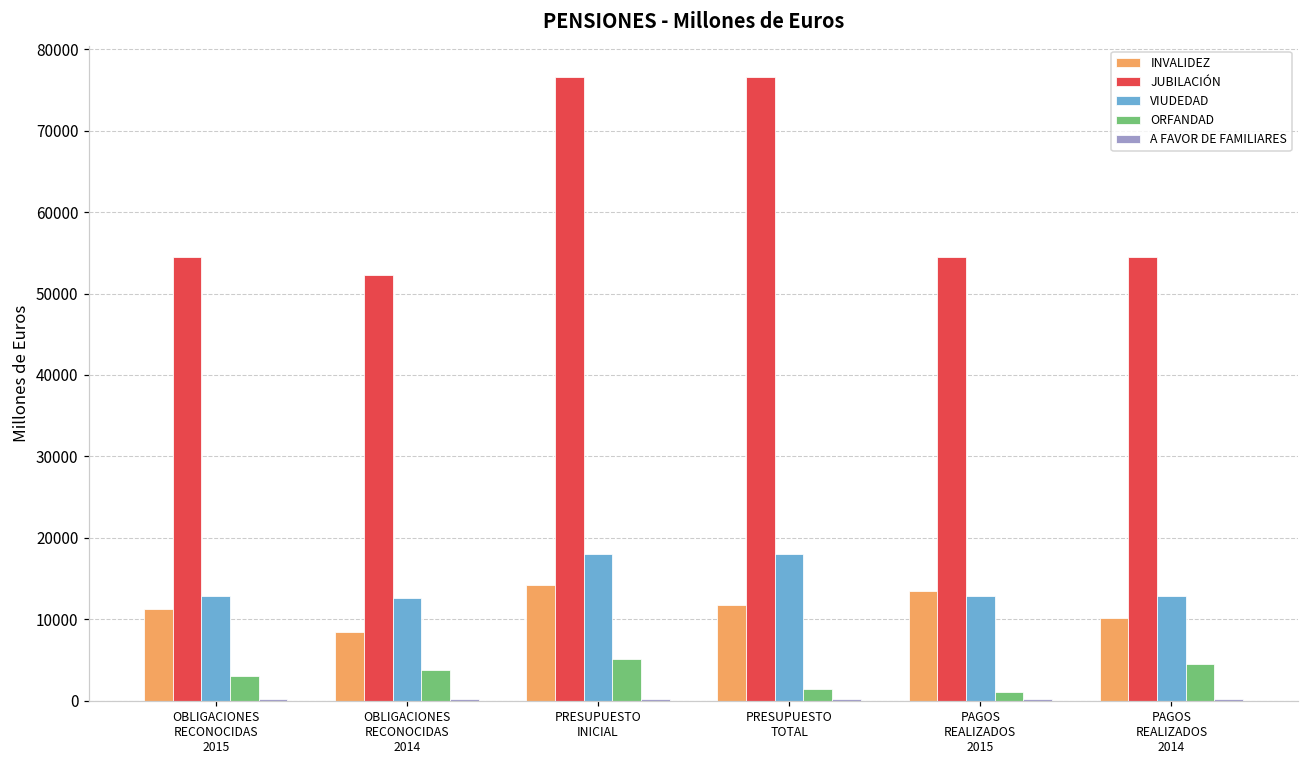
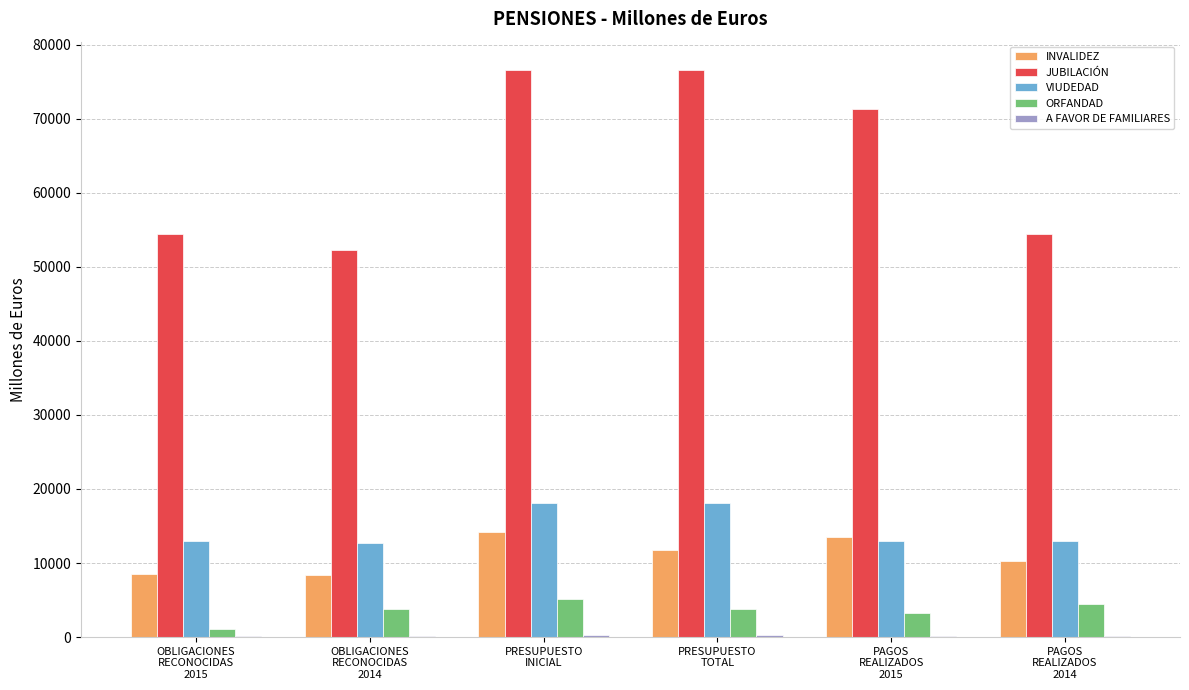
  {
    "INVALIDEZ": {
-     "OBLIGACIONES RECONOCIDAS 2015": 11000,
+     "OBLIGACIONES RECONOCIDAS 2015": 8000,
      "OBLIGACIONES RECONOCIDAS 2014": 8000,
      "PRESUPUESTO INICIAL": 14000,
      "PRESUPUESTO TOTAL": 12000,
      "PAGOS REALIZADOS 2015": 14000,
      "PAGOS REALIZADOS 2014": 10000
    },
    "JUBILACIÓN": {
      "OBLIGACIONES RECONOCIDAS 2015": 54000,
      "OBLIGACIONES RECONOCIDAS 2014": 52000,
      "PRESUPUESTO INICIAL": 77000,
      "PRESUPUESTO TOTAL": 77000,
-     "PAGOS REALIZADOS 2015": 54000,
+     "PAGOS REALIZADOS 2015": 71000,
      "PAGOS REALIZADOS 2014": 54000
    },
    "ORFANDAD": {
-     "OBLIGACIONES RECONOCIDAS 2015": 3000,
+     "OBLIGACIONES RECONOCIDAS 2015": 1000,
      "OBLIGACIONES RECONOCIDAS 2014": 4000,
      "PRESUPUESTO INICIAL": 5000,
-     "PRESUPUESTO TOTAL": 1000,
-     "PAGOS REALIZADOS 2015": 1000,
+     "PRESUPUESTO TOTAL": 4000,
+     "PAGOS REALIZADOS 2015": 3000,
      "PAGOS REALIZADOS 2014": 4000
    }
  }
